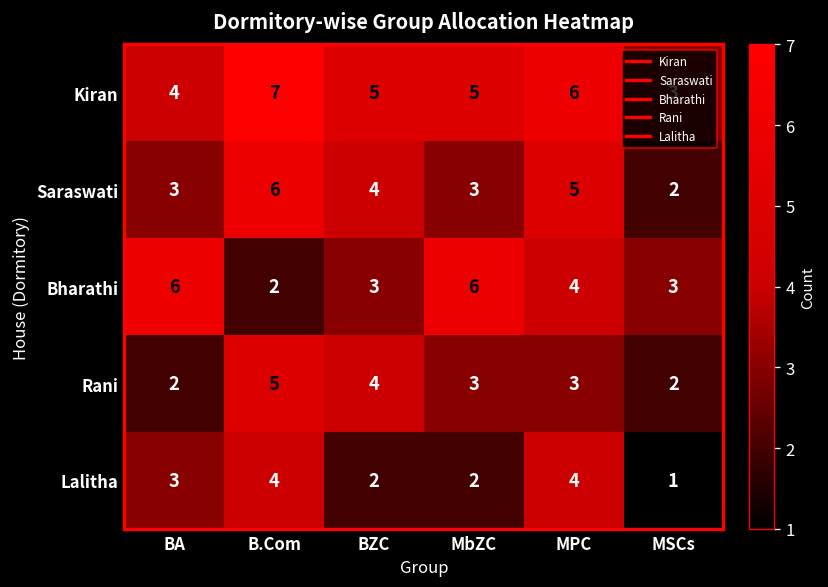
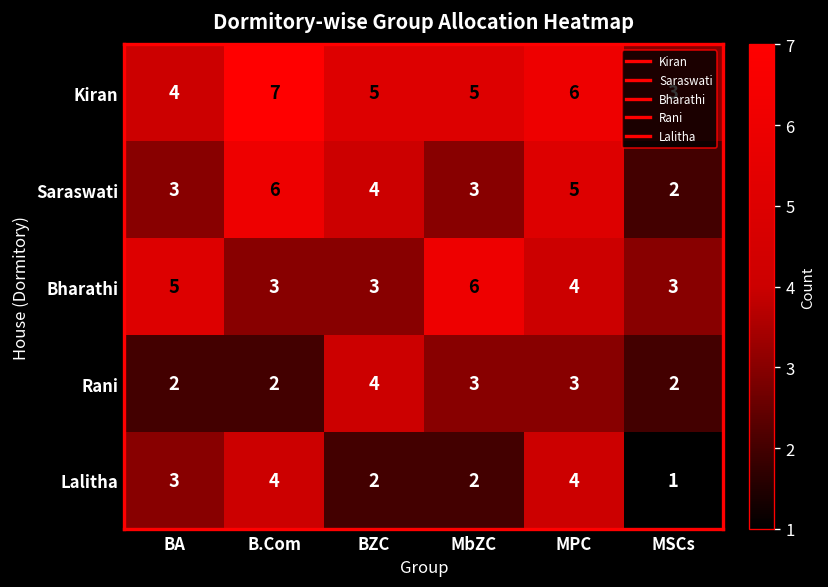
  {
    "Kiran": {
      "BA": 4,
      "B.Com": 7,
      "BZC": 5,
      "MbZC": 5,
      "MPC": 6
    },
    "Saraswati": {
      "BA": 3,
      "B.Com": 6,
      "BZC": 4,
      "MbZC": 3,
      "MPC": 5,
      "MSCs": 2
    },
    "Bharathi": {
-     "BA": 6,
-     "B.Com": 2,
+     "BA": 5,
+     "B.Com": 3,
      "BZC": 3,
      "MbZC": 6,
      "MPC": 4,
      "MSCs": 3
    },
    "Rani": {
      "BA": 2,
-     "B.Com": 5,
+     "B.Com": 2,
      "BZC": 4,
      "MbZC": 3,
      "MPC": 3,
      "MSCs": 2
    },
    "Lalitha": {
      "BA": 3,
      "B.Com": 4,
      "BZC": 2,
      "MbZC": 2,
      "MPC": 4,
      "MSCs": 1
    }
  }
